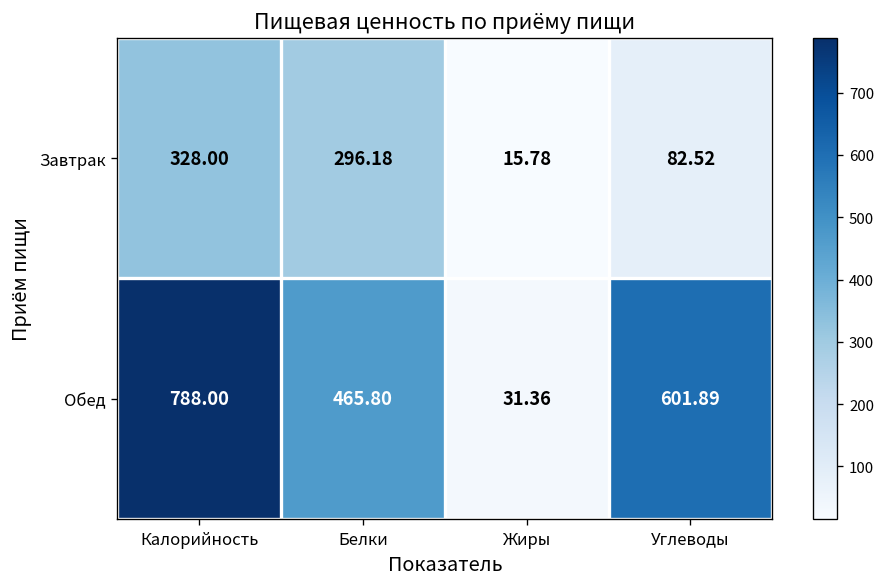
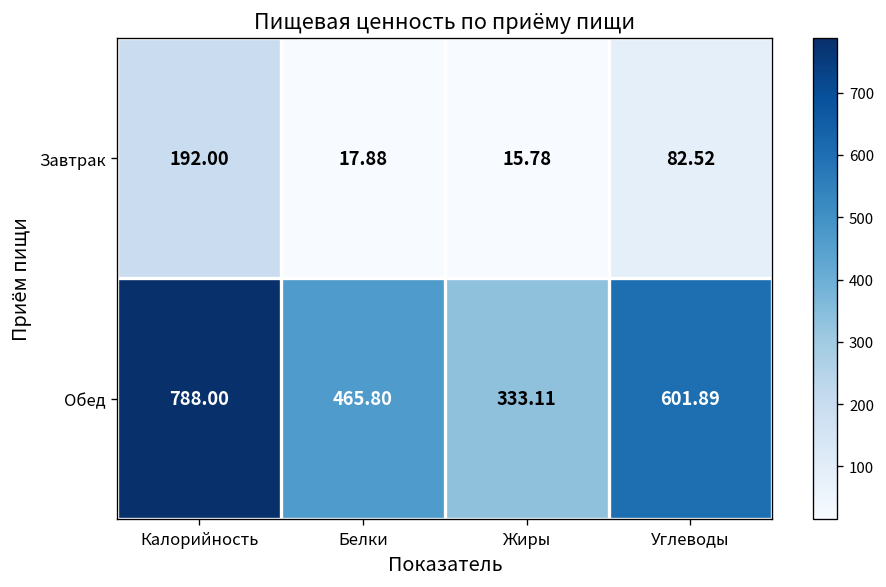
  {
    "Завтрак": {
-     "Калорийность": 328.00,
-     "Белки": 296.18,
+     "Калорийность": 192.00,
+     "Белки": 17.88,
      "Жиры": 15.78,
      "Углеводы": 82.52
    },
    "Обед": {
      "Калорийность": 788.00,
      "Белки": 465.80,
-     "Жиры": 31.36,
+     "Жиры": 333.11,
      "Углеводы": 601.89
    }
  }
